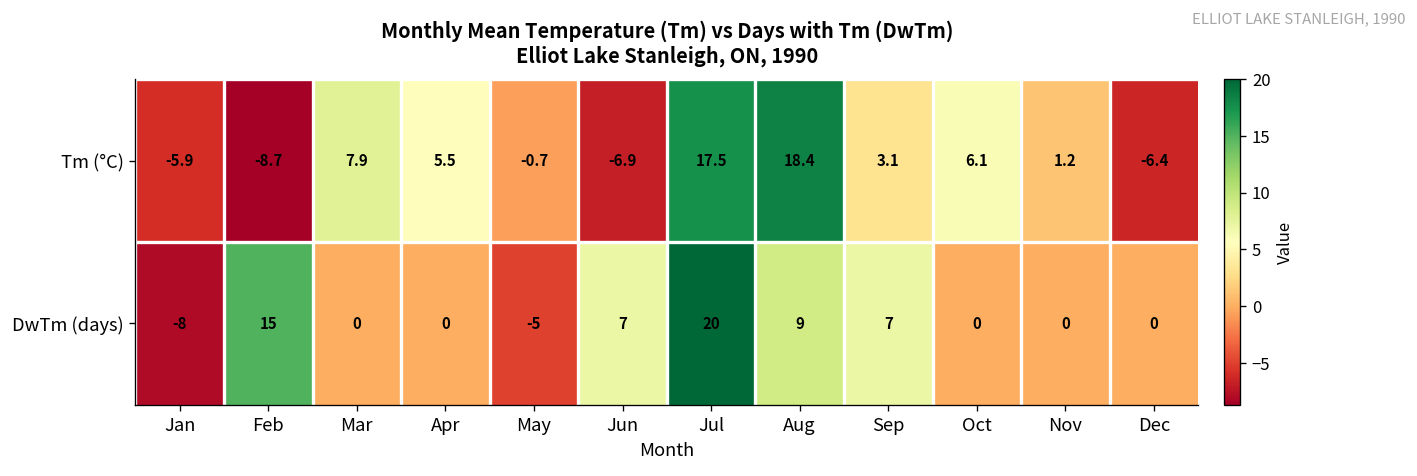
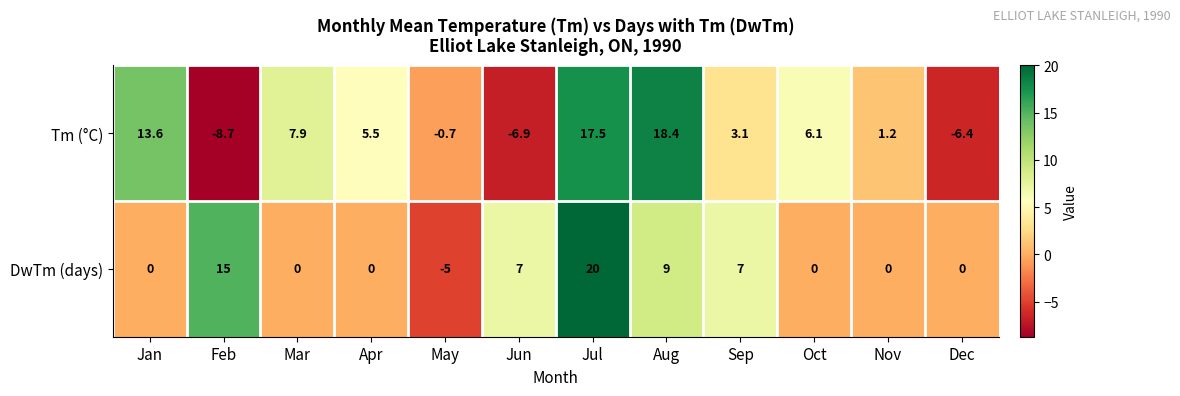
  {
    "Tm (°C)": {
-     "Jan": -5.9,
+     "Jan": 13.6,
      "Feb": -8.7,
      "Mar": 7.9,
      "Apr": 5.5,
      "May": -0.7,
      "Jun": -6.9,
      "Jul": 17.5,
      "Aug": 18.4,
      "Sep": 3.1,
      "Oct": 6.1,
      "Nov": 1.2,
      "Dec": -6.4
    },
    "DwTm (days)": {
-     "Jan": -8,
+     "Jan": 0,
      "Feb": 15,
      "Mar": 0,
      "Apr": 0,
      "May": -5,
      "Jun": 7,
      "Jul": 20,
      "Aug": 9,
      "Sep": 7,
      "Oct": 0,
      "Nov": 0,
      "Dec": 0
    }
  }
